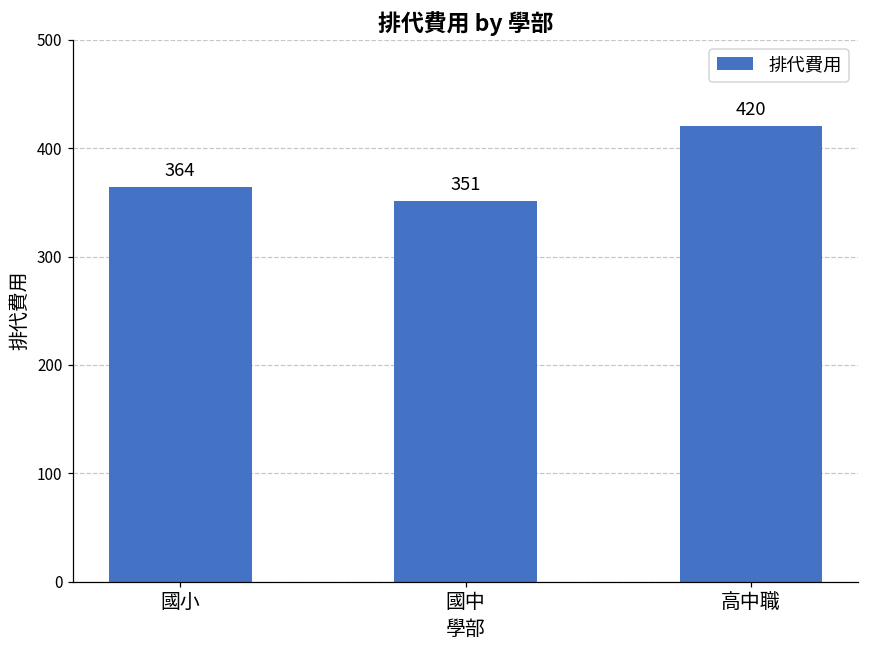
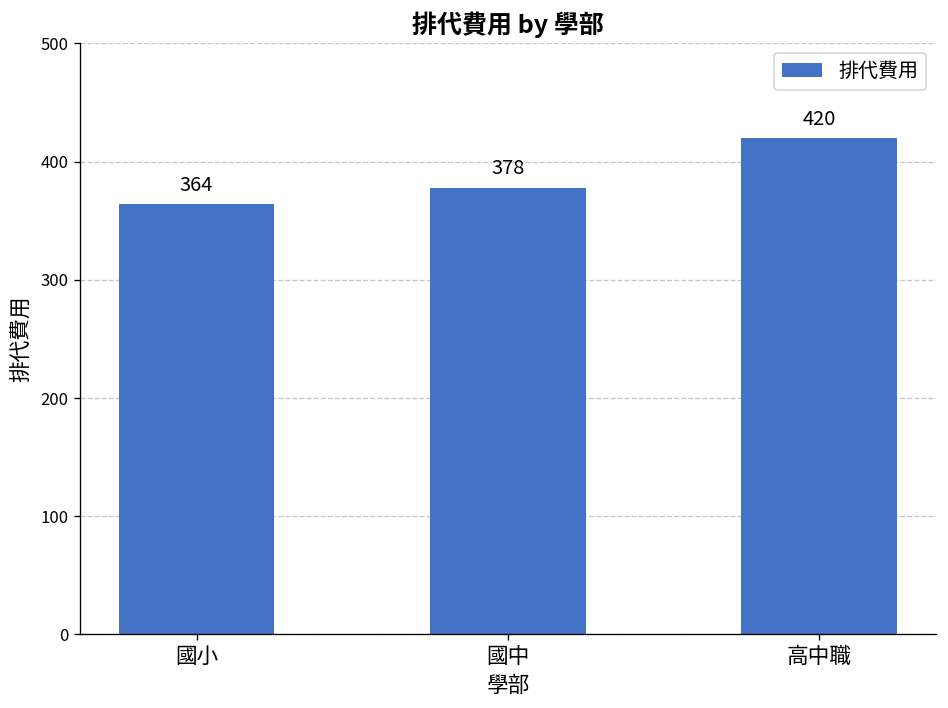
  {
    "國小": 364,
-   "國中": 351,
+   "國中": 378,
    "高中職": 420
  }
